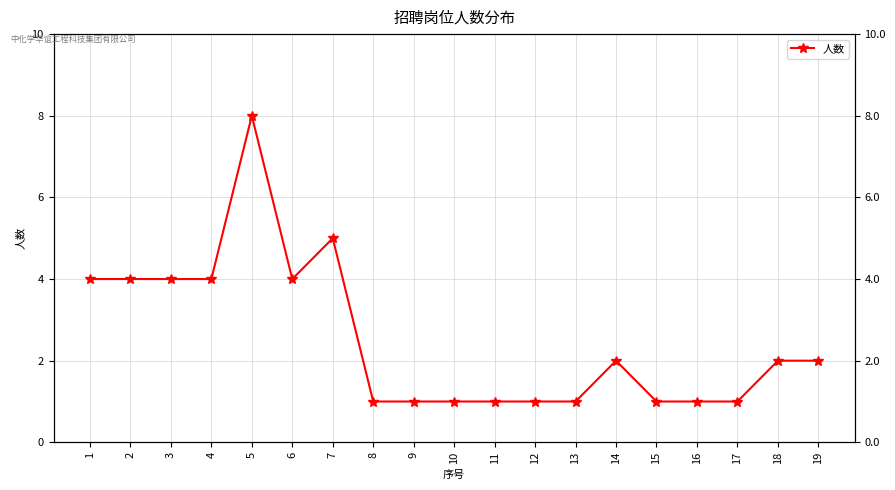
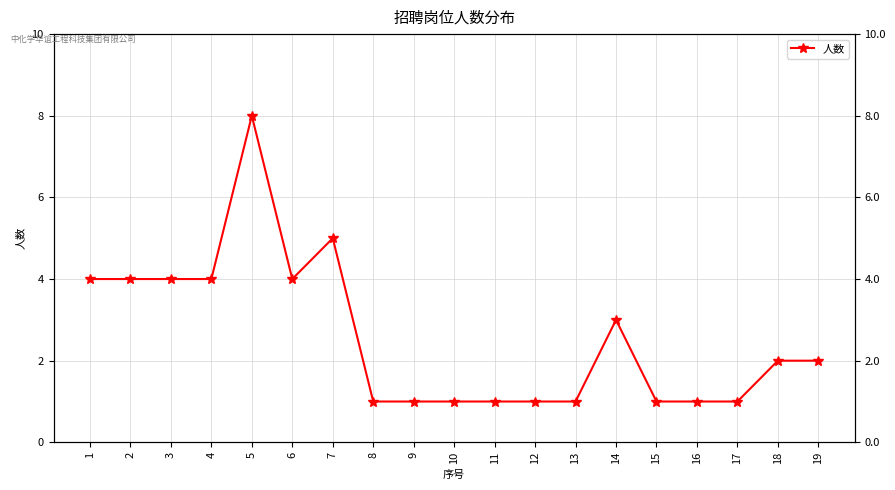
  {
    "1": 4,
    "2": 4,
    "3": 4,
    "4": 4,
    "5": 8,
    "6": 4,
    "7": 5,
    "8": 1,
    "9": 1,
    "10": 1,
    "11": 1,
    "12": 1,
    "13": 1,
-   "14": 2,
+   "14": 3,
    "15": 1,
    "16": 1,
    "17": 1,
    "18": 2,
    "19": 2
  }
